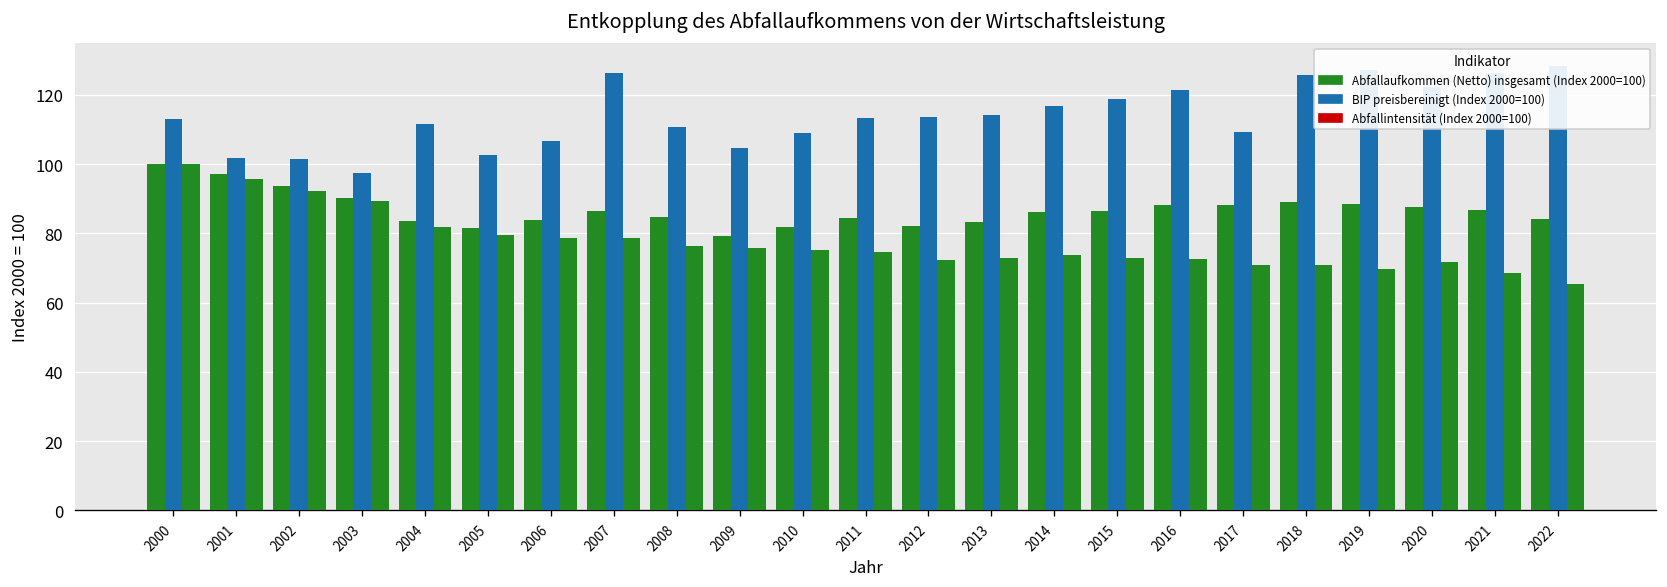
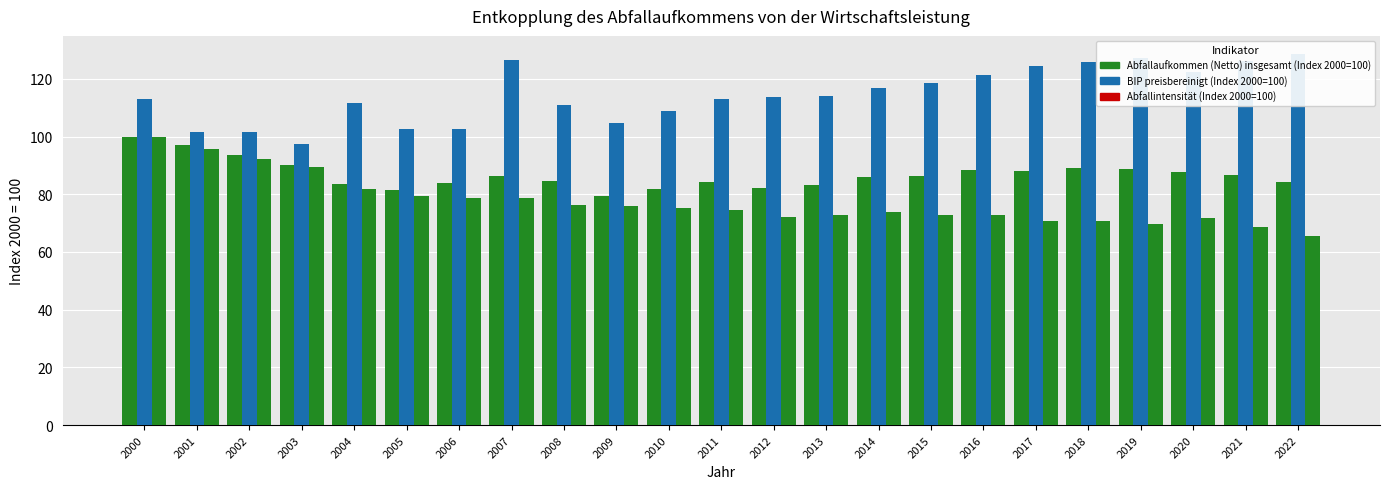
  {
    "BIP preisbereinigt (Index 2000=100)": {
      "2000": 113,
      "2001": 102,
      "2002": 102,
      "2003": 98,
      "2004": 112,
      "2005": 103,
-     "2006": 107,
+     "2006": 103,
      "2007": 126,
      "2008": 111,
      "2009": 105,
      "2010": 109,
      "2011": 113,
      "2012": 114,
      "2013": 114,
      "2014": 117,
      "2015": 119,
      "2016": 121,
-     "2017": 109,
+     "2017": 125,
      "2018": 126
    }
  }
